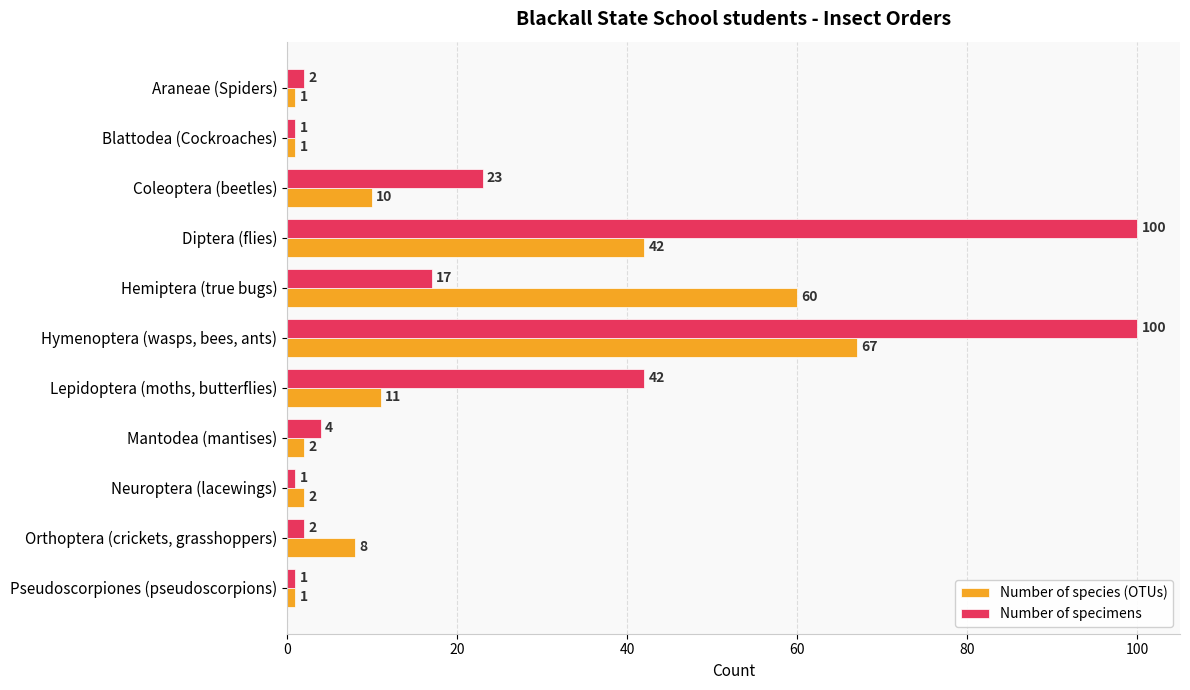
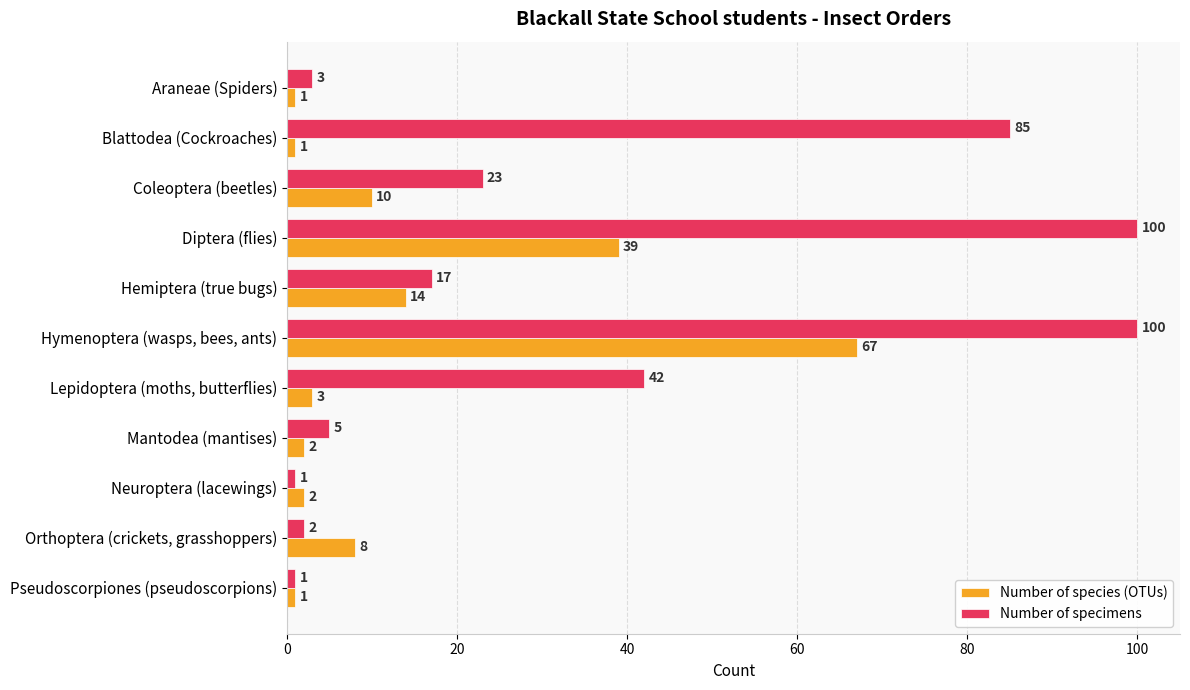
  {
    "Number of species (OTUs)": {
      "Araneae (Spiders)": 1,
      "Blattodea (Cockroaches)": 1,
      "Coleoptera (beetles)": 10,
-     "Diptera (flies)": 42,
-     "Hemiptera (true bugs)": 60,
+     "Diptera (flies)": 39,
+     "Hemiptera (true bugs)": 14,
      "Hymenoptera (wasps, bees, ants)": 67,
-     "Lepidoptera (moths, butterflies)": 11,
+     "Lepidoptera (moths, butterflies)": 3,
      "Mantodea (mantises)": 2,
      "Neuroptera (lacewings)": 2,
      "Orthoptera (crickets, grasshoppers)": 8,
      "Pseudoscorpiones (pseudoscorpions)": 1
    },
    "Number of specimens": {
-     "Araneae (Spiders)": 2,
-     "Blattodea (Cockroaches)": 1,
+     "Araneae (Spiders)": 3,
+     "Blattodea (Cockroaches)": 85,
      "Coleoptera (beetles)": 23,
      "Diptera (flies)": 100,
      "Hemiptera (true bugs)": 17,
      "Hymenoptera (wasps, bees, ants)": 100,
      "Lepidoptera (moths, butterflies)": 42,
-     "Mantodea (mantises)": 4,
+     "Mantodea (mantises)": 5,
      "Neuroptera (lacewings)": 1,
      "Orthoptera (crickets, grasshoppers)": 2,
      "Pseudoscorpiones (pseudoscorpions)": 1
    }
  }
